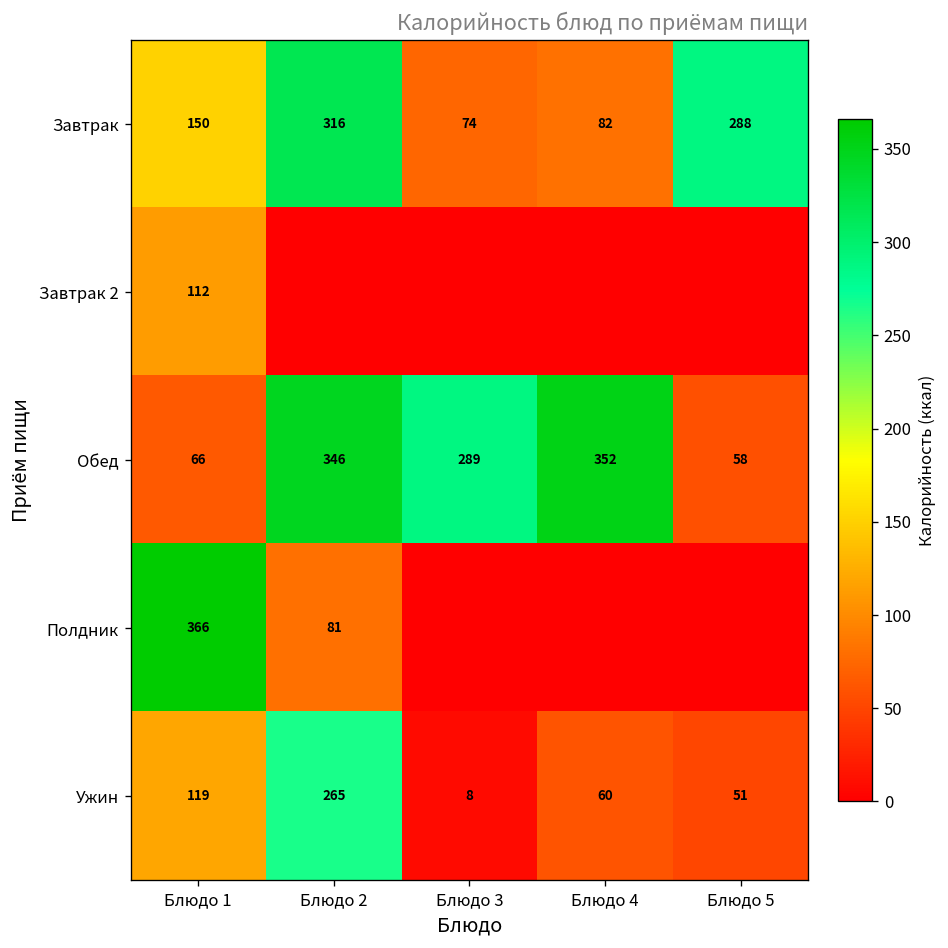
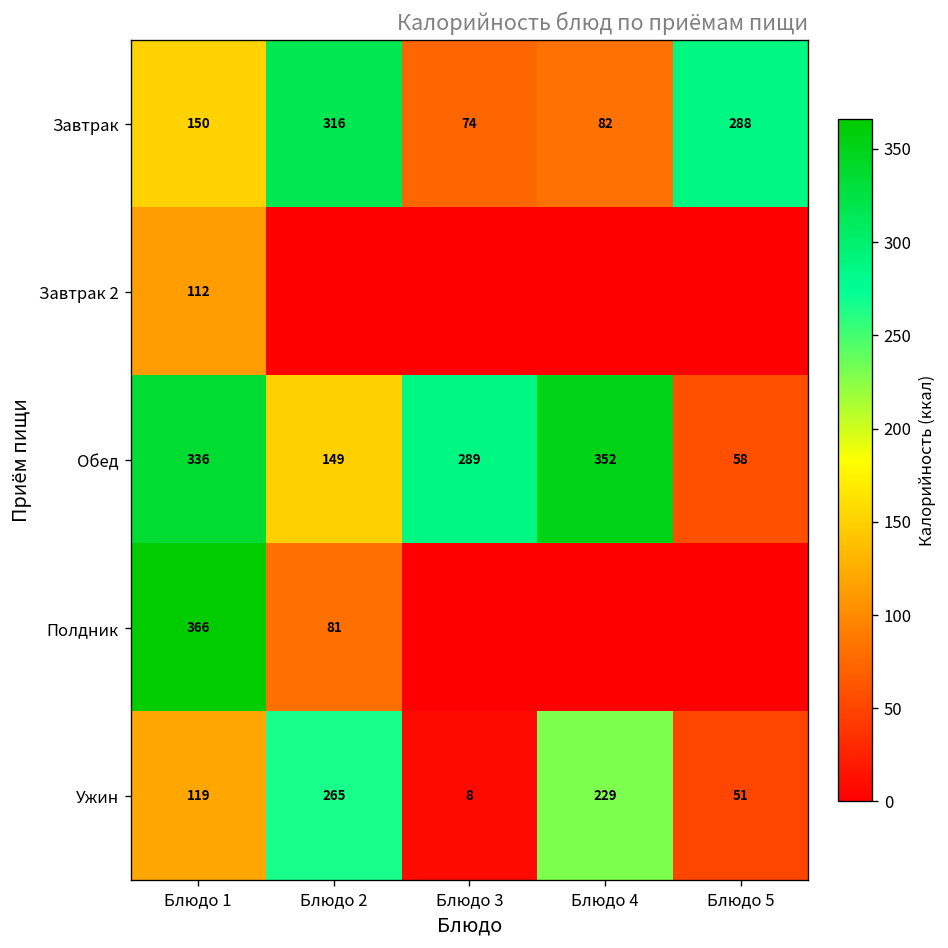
  {
    "Завтрак": {
      "Блюдо 1": 150,
      "Блюдо 2": 316,
      "Блюдо 3": 74,
      "Блюдо 4": 82,
      "Блюдо 5": 288
    },
    "Завтрак 2": {
      "Блюдо 1": 112
    },
    "Обед": {
-     "Блюдо 1": 66,
-     "Блюдо 2": 346,
+     "Блюдо 1": 336,
+     "Блюдо 2": 149,
      "Блюдо 3": 289,
      "Блюдо 4": 352,
      "Блюдо 5": 58
    },
    "Полдник": {
      "Блюдо 1": 366,
      "Блюдо 2": 81
    },
    "Ужин": {
      "Блюдо 1": 119,
      "Блюдо 2": 265,
      "Блюдо 3": 8,
-     "Блюдо 4": 60,
+     "Блюдо 4": 229,
      "Блюдо 5": 51
    }
  }
